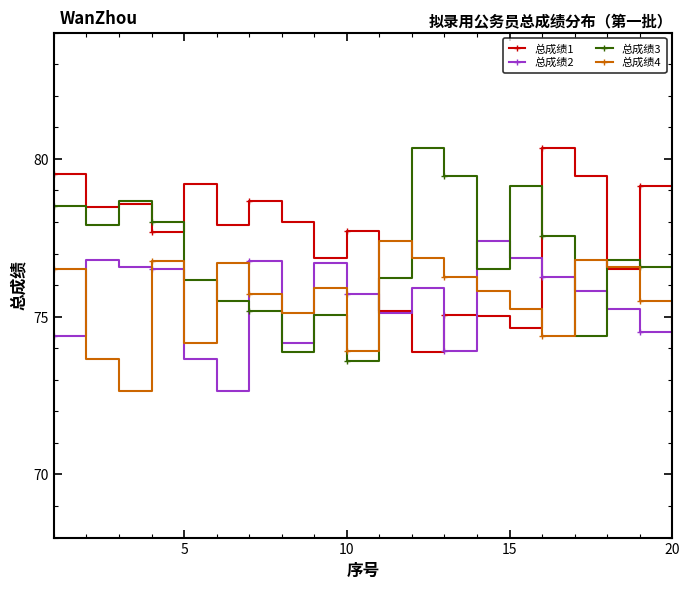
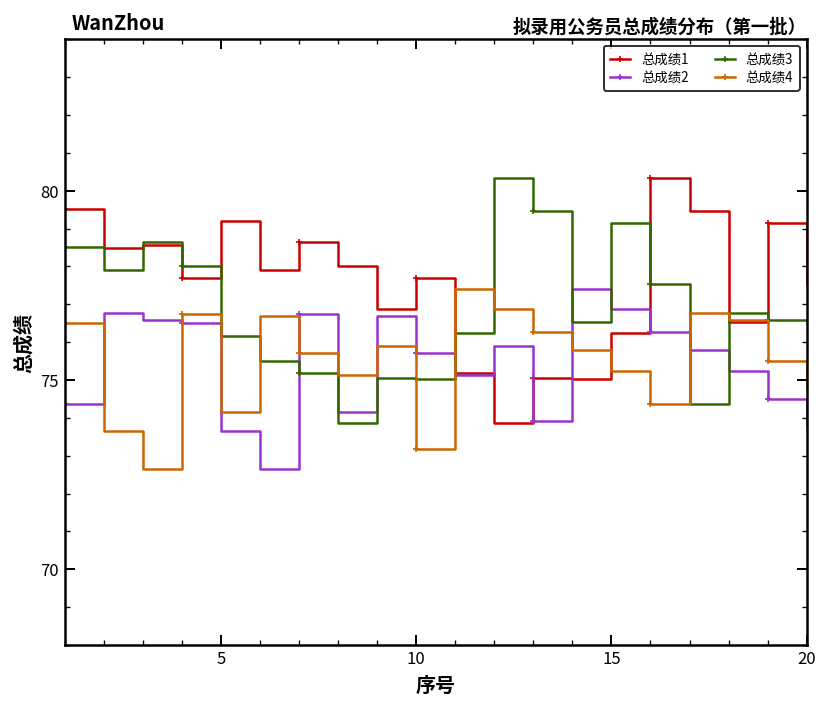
  {
    "总成绩1": {
      "5": 79.2,
      "10": 77.7,
-     "15": 74.6,
+     "15": 76.2,
      "20": 77.5
    },
    "总成绩2": {
      "5": 73.7,
      "10": 75.7,
      "15": 76.9,
      "20": 73.8
    },
    "总成绩3": {
      "5": 76.2,
-     "10": 73.6,
+     "10": 75.0,
      "15": 79.2,
      "20": 76.5
    },
    "总成绩4": {
      "5": 74.2,
-     "10": 73.9,
+     "10": 73.2,
      "15": 75.3,
      "20": 74.8
    }
  }
